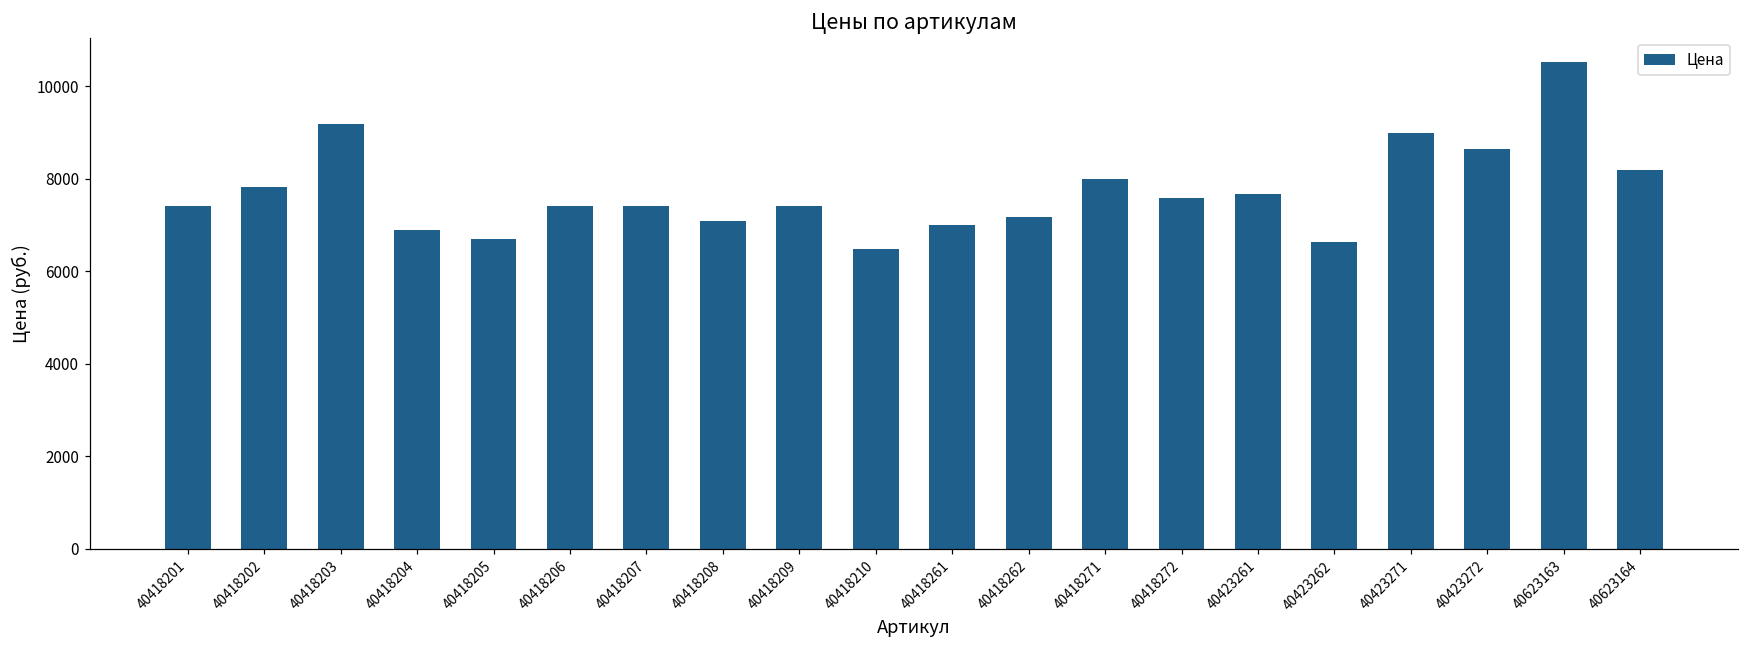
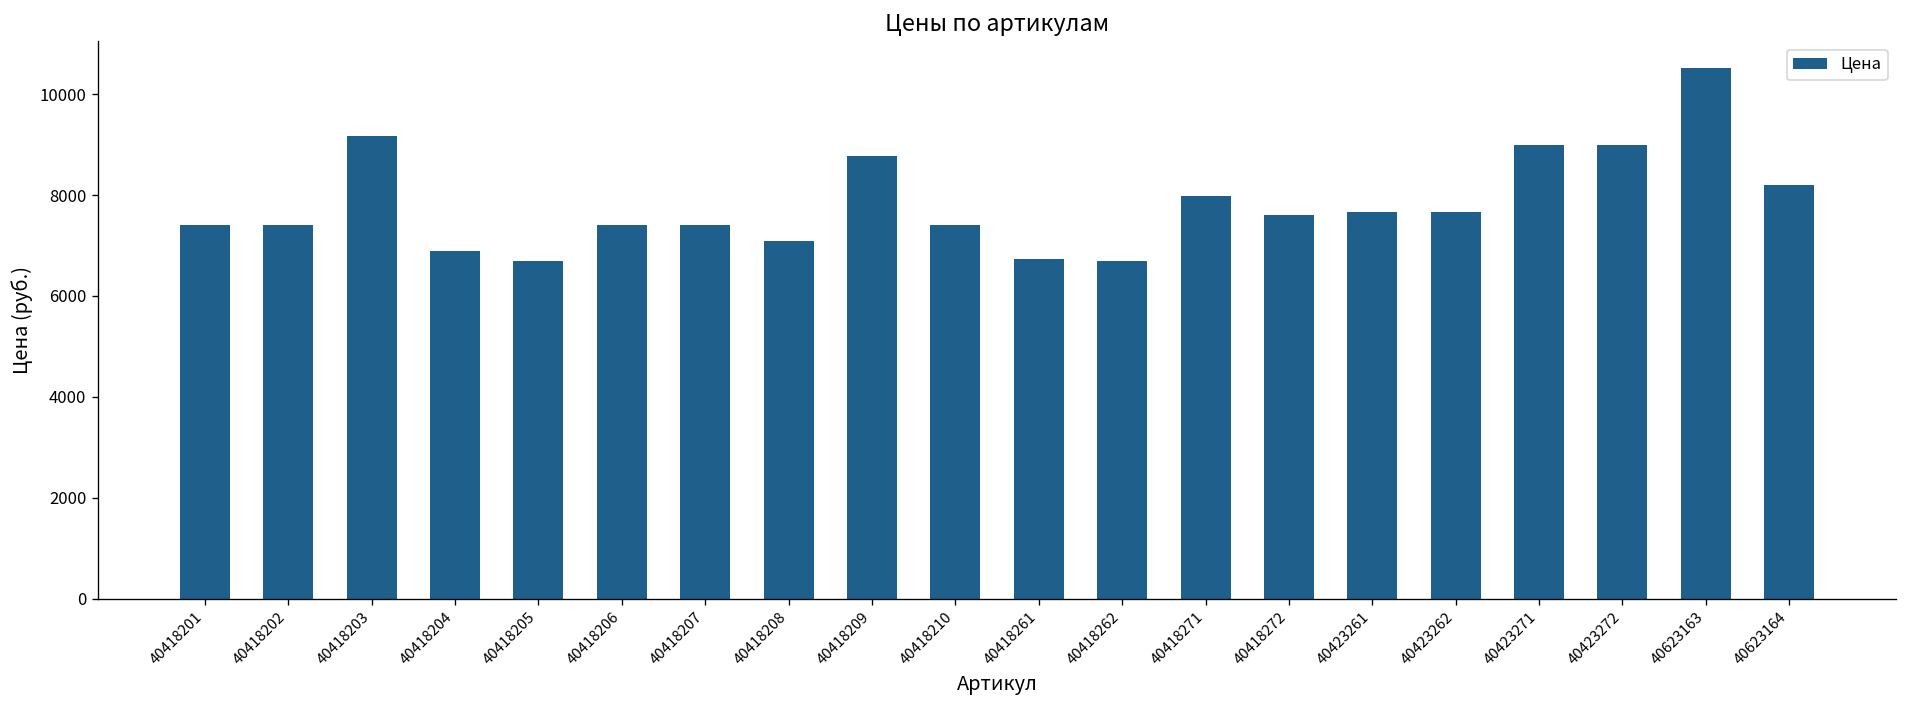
  {
    "40418201": 7400,
-   "40418202": 7800,
+   "40418202": 7400,
    "40418203": 9200,
    "40418204": 6900,
    "40418205": 6700,
    "40418206": 7400,
    "40418207": 7400,
    "40418208": 7100,
-   "40418209": 7400,
-   "40418210": 6500,
-   "40418261": 7000,
-   "40418262": 7200,
+   "40418209": 8800,
+   "40418210": 7400,
+   "40418261": 6700,
+   "40418262": 6700,
    "40418271": 8000,
    "40418272": 7600,
    "40423261": 7700,
-   "40423262": 6600,
+   "40423262": 7700,
    "40423271": 9000,
-   "40423272": 8600,
+   "40423272": 9000,
    "40623163": 10500,
    "40623164": 8200
  }
